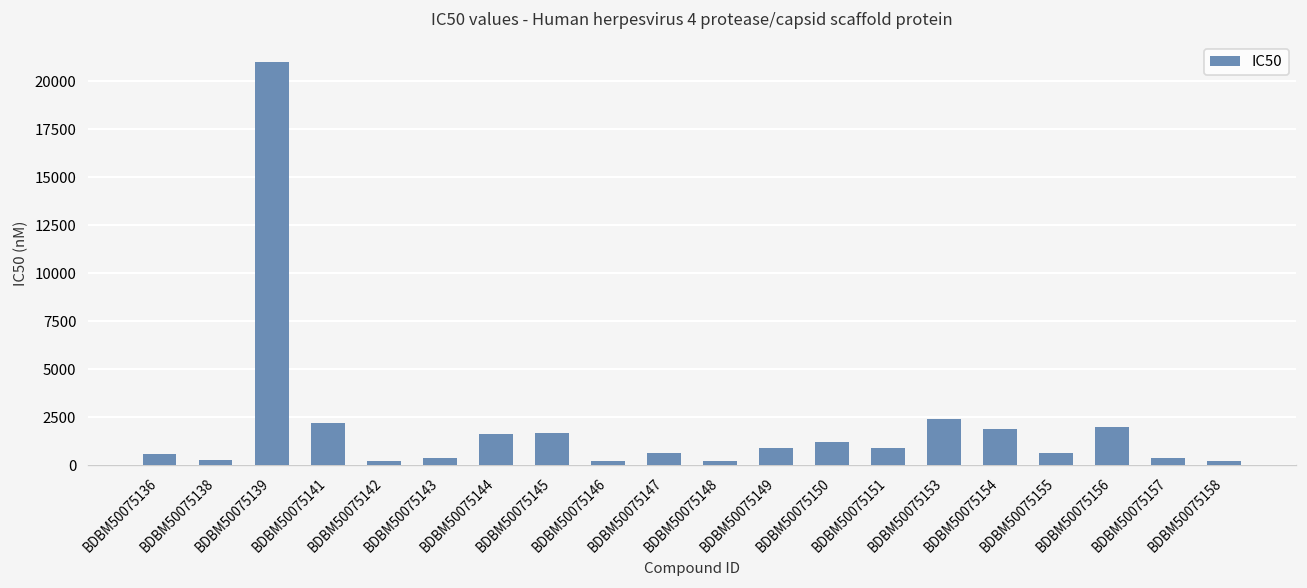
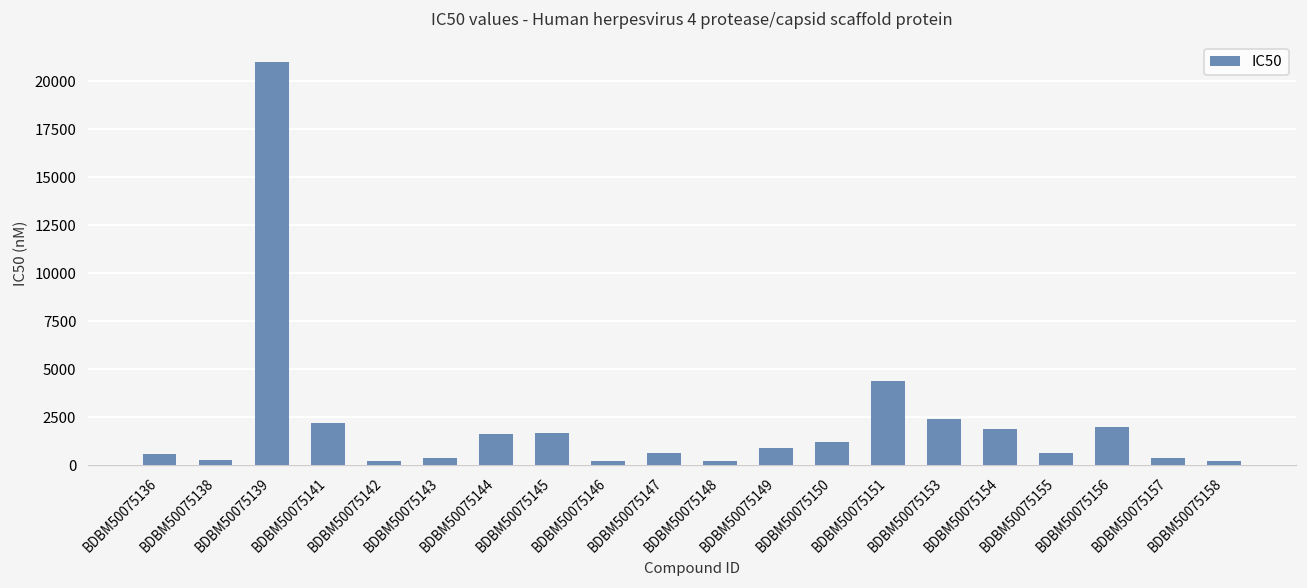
  {
    "BDBM50075136": 600,
    "BDBM50075138": 300,
    "BDBM50075139": 21000,
    "BDBM50075141": 2200,
    "BDBM50075142": 300,
    "BDBM50075143": 400,
    "BDBM50075144": 1600,
    "BDBM50075145": 1700,
    "BDBM50075146": 200,
    "BDBM50075147": 700,
    "BDBM50075148": 200,
    "BDBM50075149": 900,
    "BDBM50075150": 1200,
-   "BDBM50075151": 900,
+   "BDBM50075151": 4400,
    "BDBM50075153": 2400,
    "BDBM50075154": 1900,
    "BDBM50075155": 600,
    "BDBM50075156": 2000,
    "BDBM50075157": 400,
    "BDBM50075158": 200
  }
